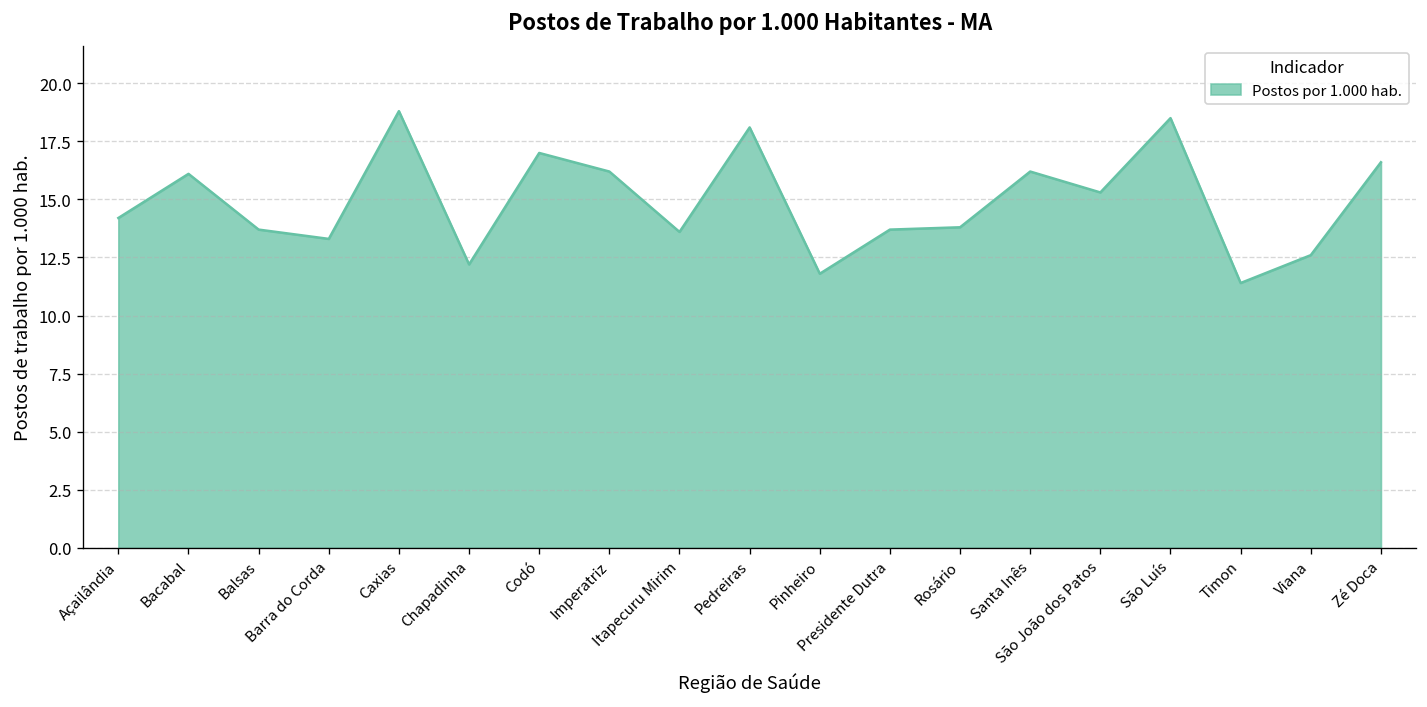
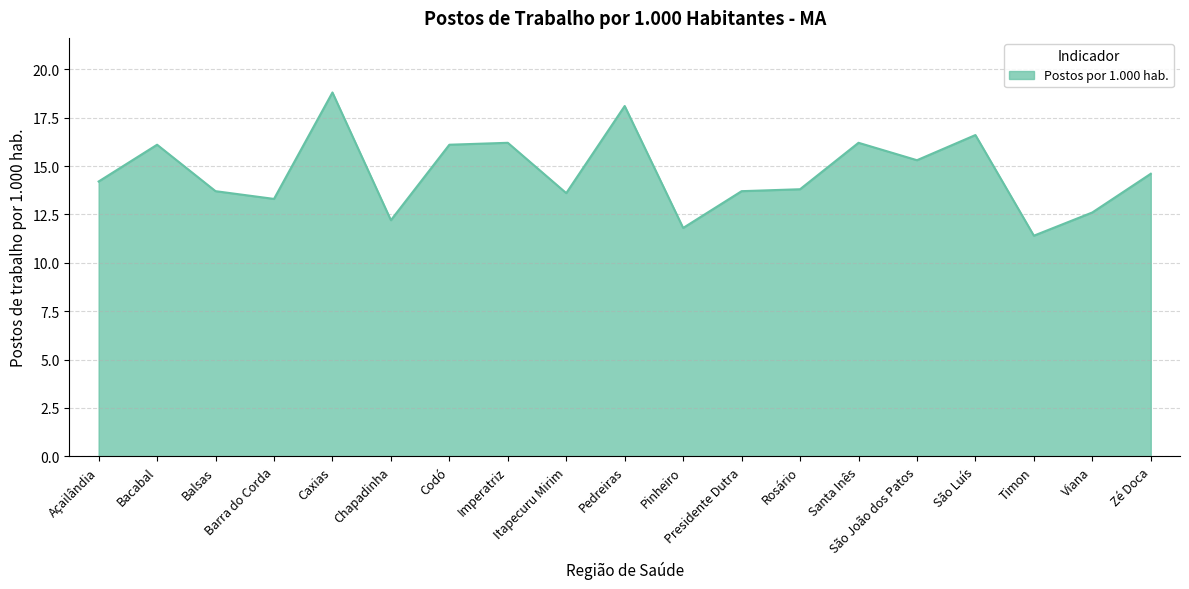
  {
    "Açailândia": 14.2,
    "Bacabal": 16.1,
    "Balsas": 13.7,
    "Barra do Corda": 13.3,
    "Caxias": 18.8,
    "Chapadinha": 12.2,
-   "Codó": 17.0,
+   "Codó": 16.1,
    "Imperatriz": 16.2,
    "Itapecuru Mirim": 13.6,
    "Pedreiras": 18.1,
    "Pinheiro": 11.8,
    "Presidente Dutra": 13.7,
    "Rosário": 13.8,
    "Santa Inês": 16.2,
    "São João dos Patos": 15.3,
-   "São Luís": 18.5,
+   "São Luís": 16.6,
    "Timon": 11.4,
    "Viana": 12.6,
-   "Zé Doca": 16.6
+   "Zé Doca": 14.6
  }
